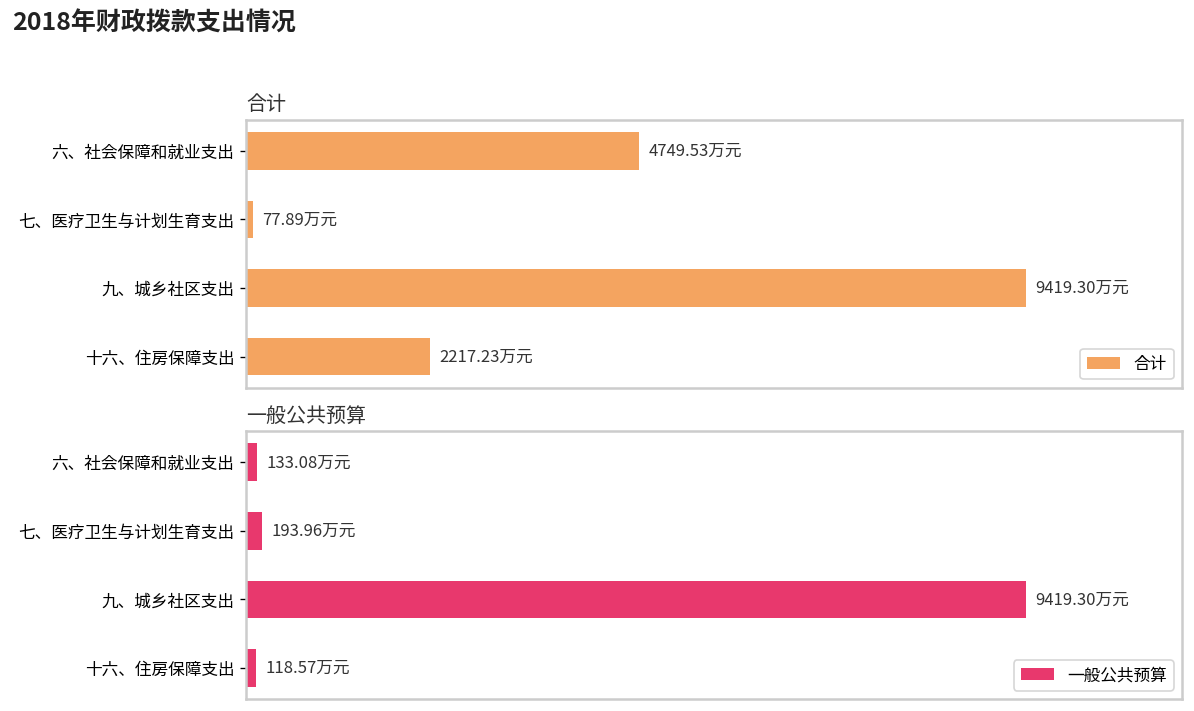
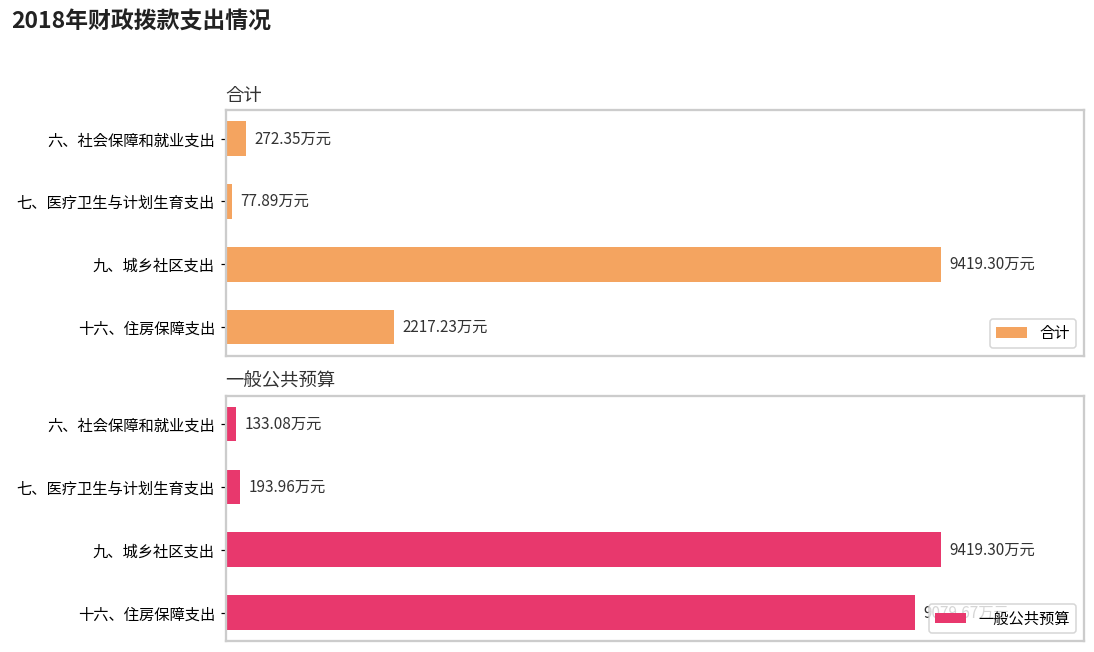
  {
    "合计": {
-     "六、社会保障和就业支出": 4749.53,
+     "六、社会保障和就业支出": 272.35,
      "七、医疗卫生与计划生育支出": 77.89,
      "九、城乡社区支出": 9419.30,
      "十六、住房保障支出": 2217.23
    },
    "一般公共预算": {
      "六、社会保障和就业支出": 133.08,
      "七、医疗卫生与计划生育支出": 193.96,
      "九、城乡社区支出": 9419.30,
-     "十六、住房保障支出": 118.57
+     "十六、住房保障支出": 9079.67
    }
  }
